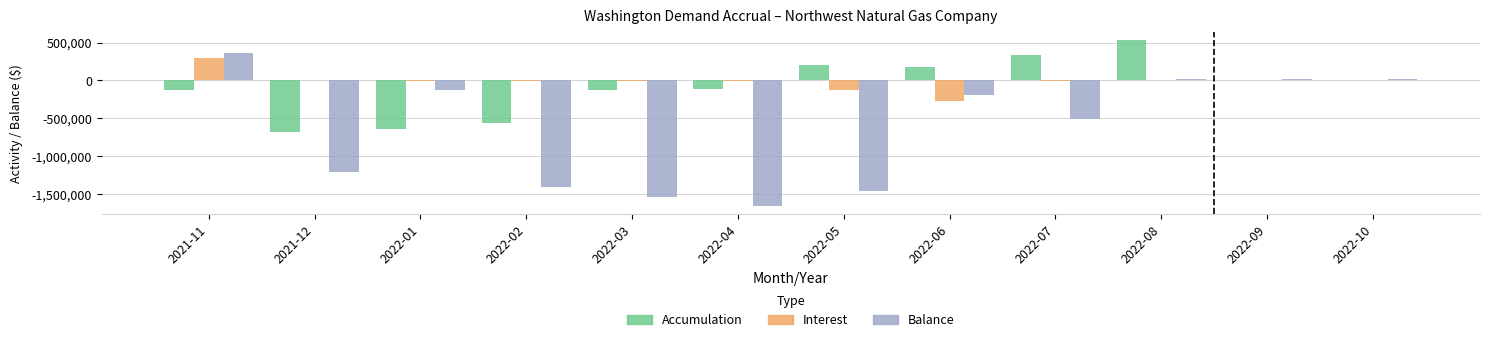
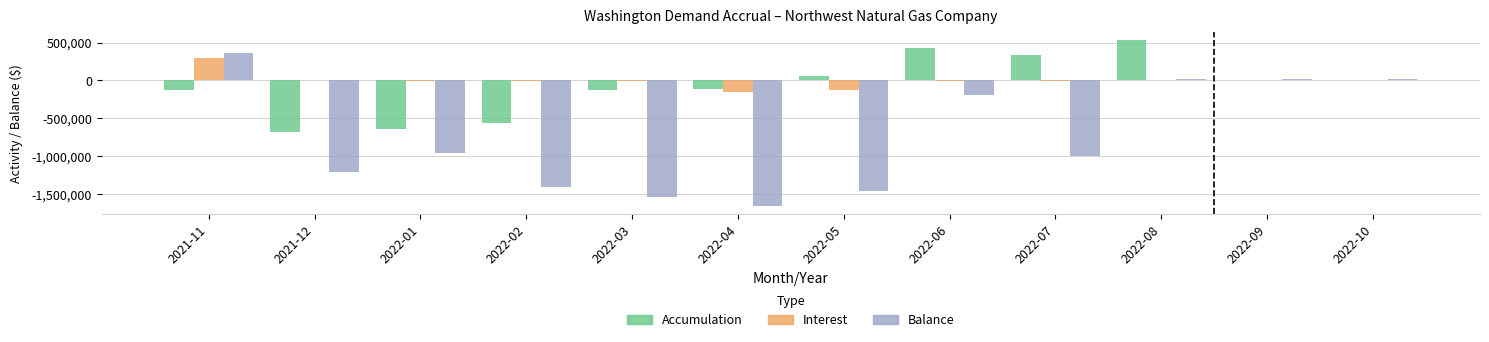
  {
    "Accumulation": {
      "2021-11": "-100,000",
      "2021-12": "-700,000",
      "2022-01": "-600,000",
      "2022-02": "-600,000",
      "2022-03": "-100,000",
      "2022-04": "-100,000",
-     "2022-05": "200,000",
-     "2022-06": "200,000",
+     "2022-05": "100,000",
+     "2022-06": "400,000",
      "2022-07": "300,000",
      "2022-08": "500,000",
      "2022-09": "0",
      "2022-10": "0"
    },
    "Interest": {
      "2021-11": "300,000",
-     "2022-04": "0",
+     "2022-04": "-200,000",
      "2022-05": "-100,000",
-     "2022-06": "-300,000"
+     "2022-06": "0"
    },
    "Balance": {
      "2021-11": "400,000",
      "2021-12": "-1,200,000",
-     "2022-01": "-100,000",
+     "2022-01": "-1,000,000",
      "2022-02": "-1,400,000",
      "2022-03": "-1,500,000",
      "2022-04": "-1,700,000",
      "2022-05": "-1,500,000",
      "2022-06": "-200,000",
-     "2022-07": "-500,000"
+     "2022-07": "-1,000,000"
    }
  }
